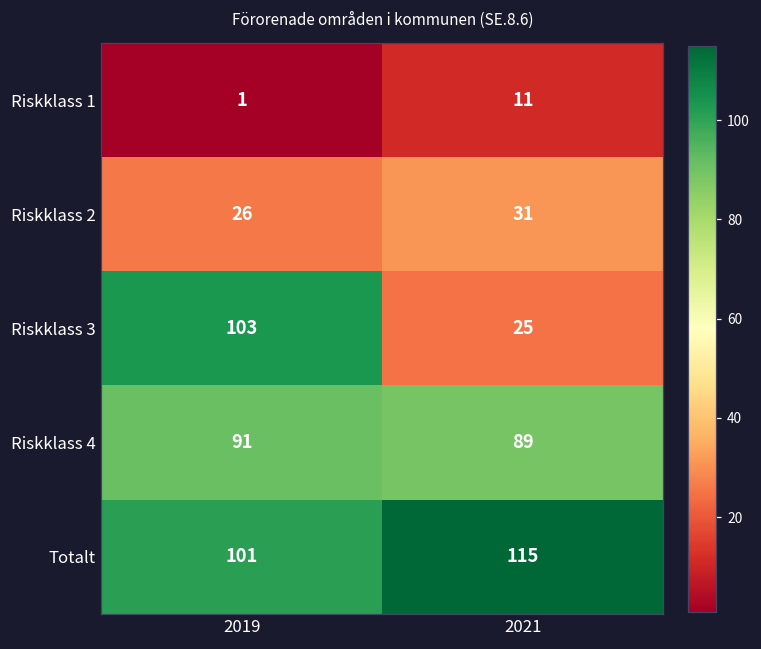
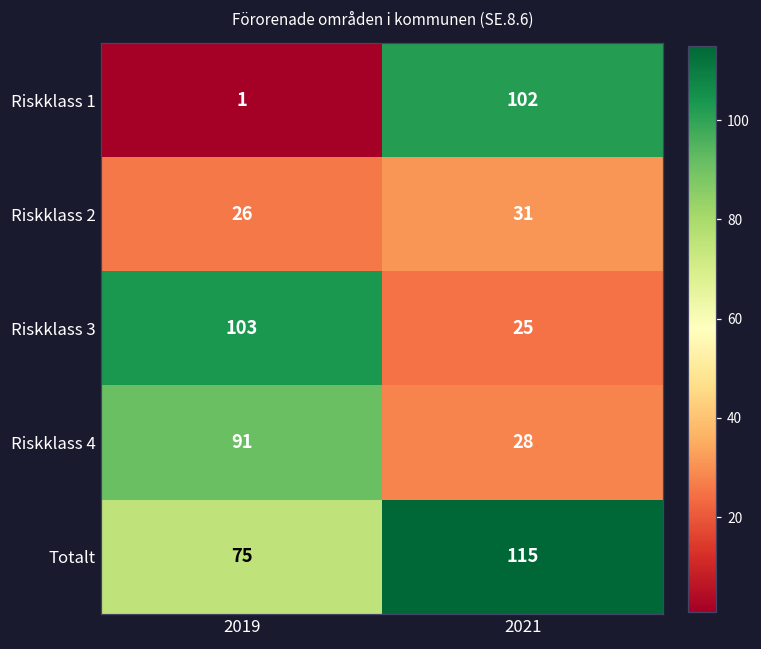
  {
    "Riskklass 1": {
      "2019": 1,
-     "2021": 11
+     "2021": 102
    },
    "Riskklass 2": {
      "2019": 26,
      "2021": 31
    },
    "Riskklass 3": {
      "2019": 103,
      "2021": 25
    },
    "Riskklass 4": {
      "2019": 91,
-     "2021": 89
+     "2021": 28
    },
    "Totalt": {
-     "2019": 101,
+     "2019": 75,
      "2021": 115
    }
  }
